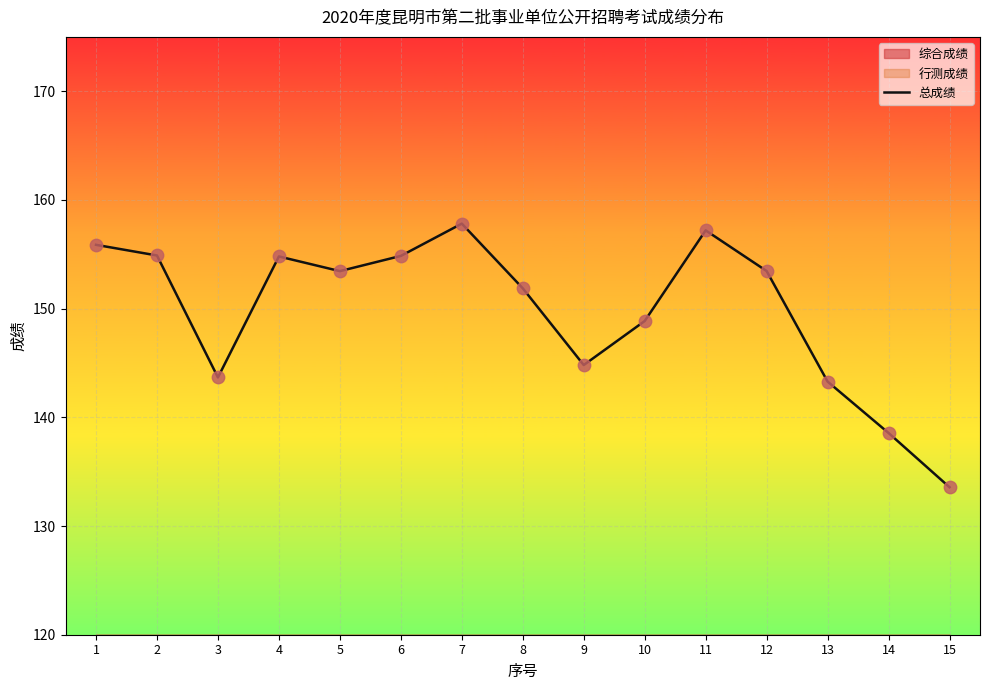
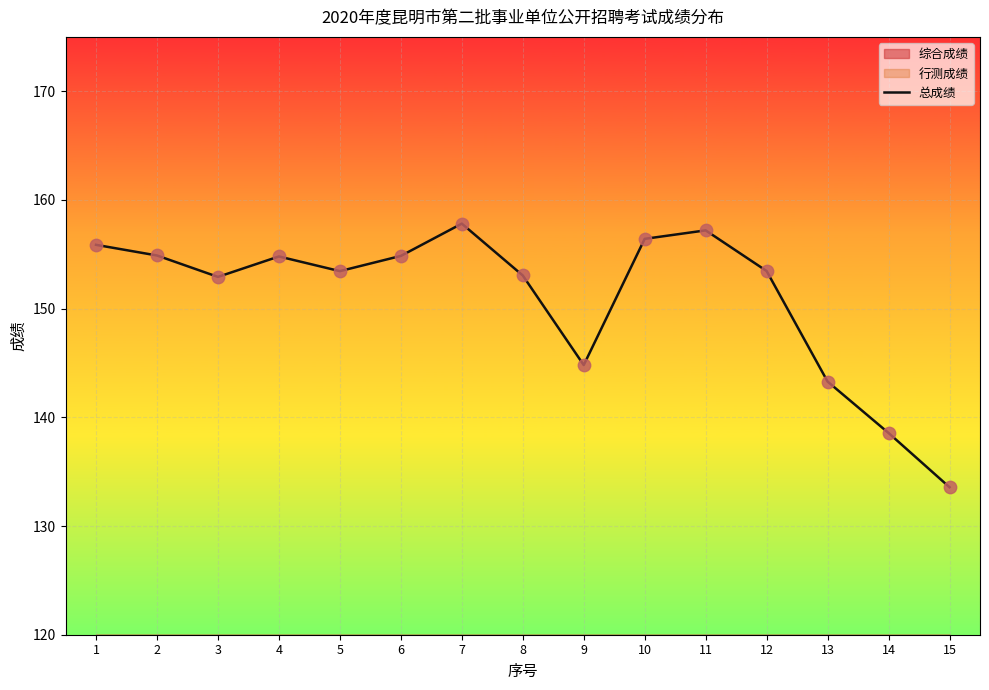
  {
    "总成绩": {
      "1": 155.9,
      "2": 154.9,
-     "3": 143.7,
+     "3": 152.9,
      "4": 154.8,
      "5": 153.5,
      "6": 154.9,
      "7": 157.8,
-     "8": 151.9,
+     "8": 153.1,
      "9": 144.8,
-     "10": 148.9,
+     "10": 156.4,
      "11": 157.2,
      "12": 153.5,
      "13": 143.3,
      "14": 138.6,
      "15": 133.6
    }
  }
